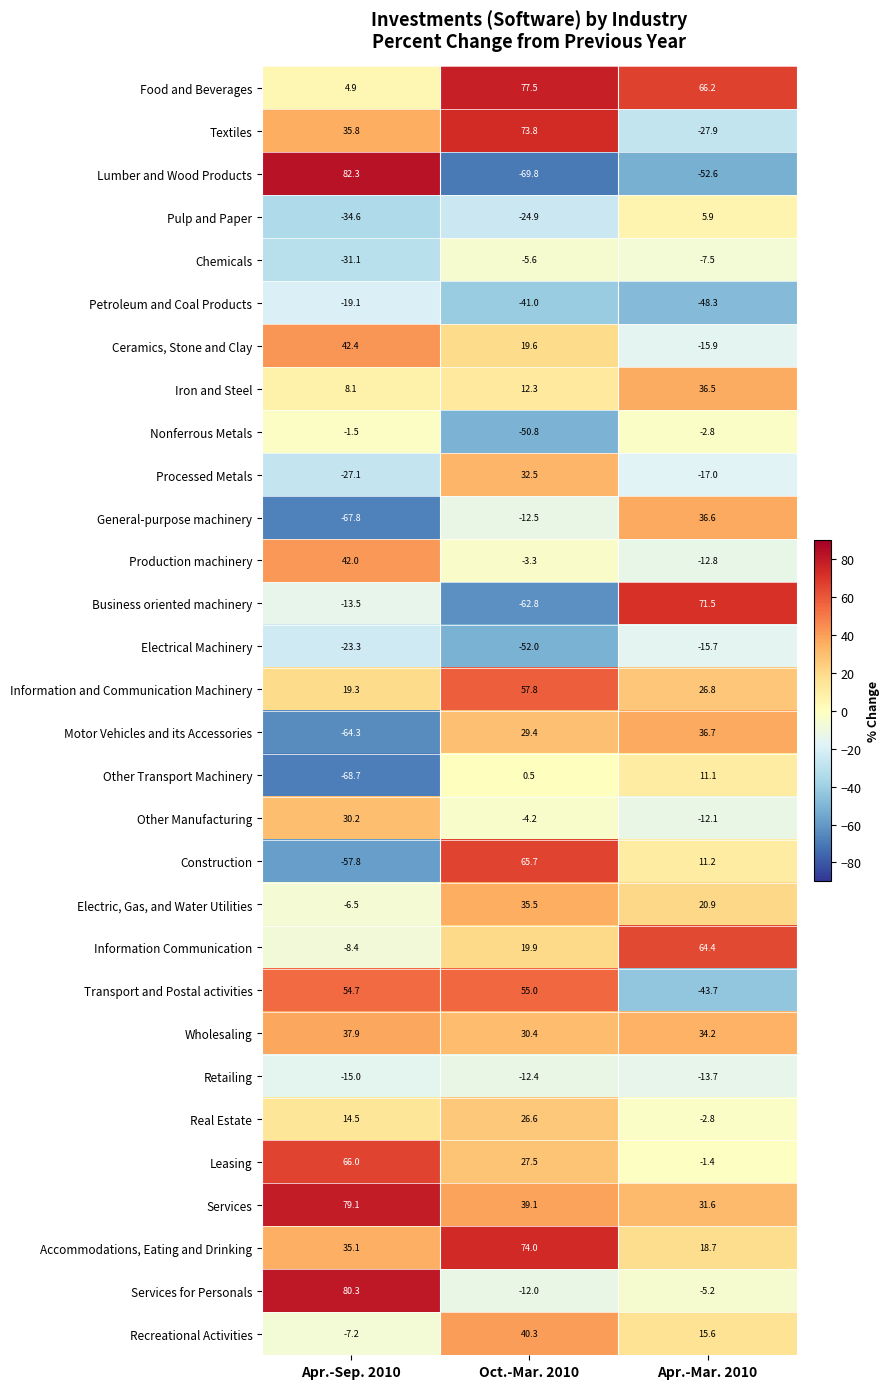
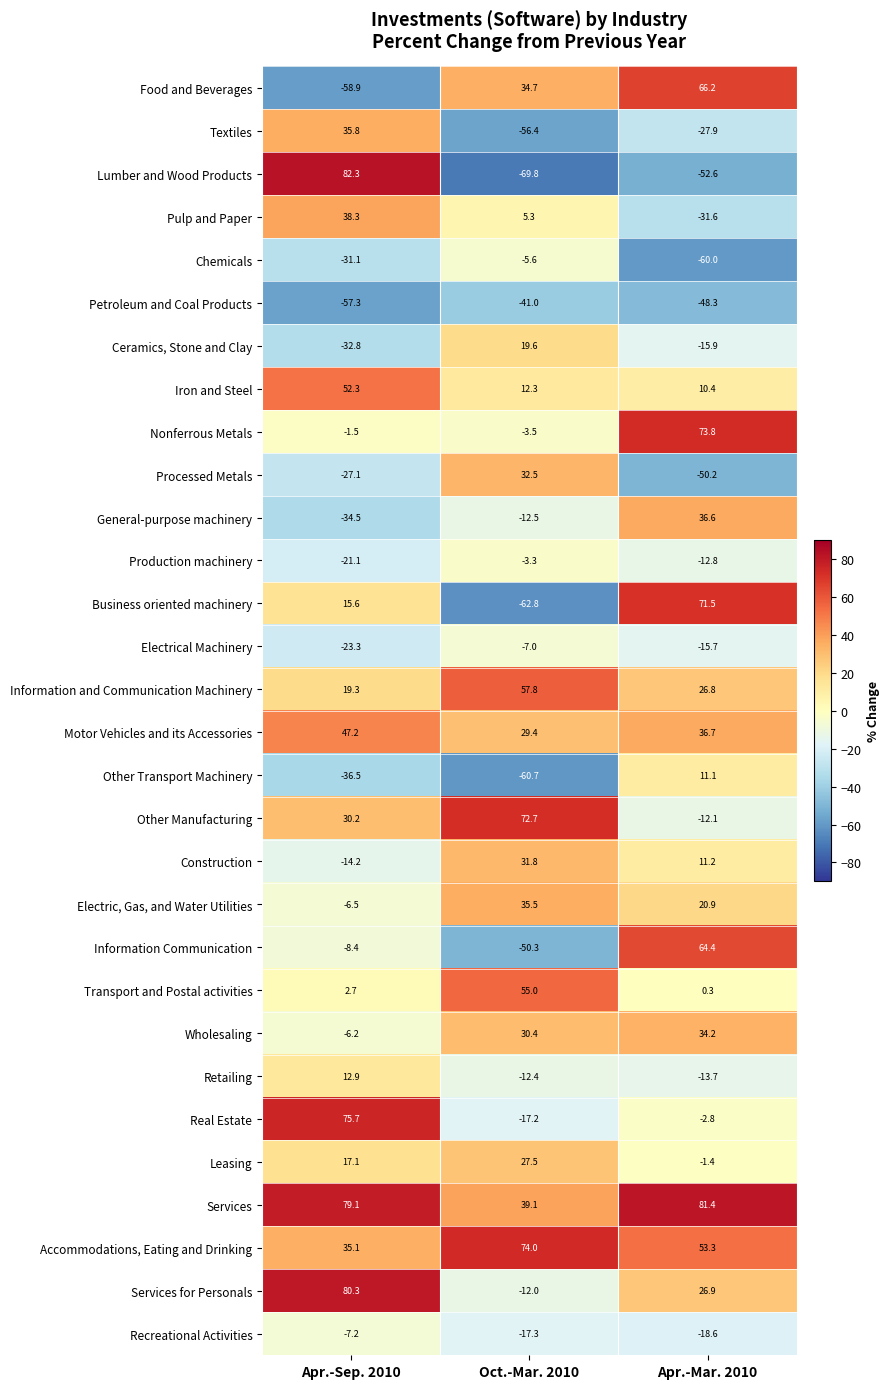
  {
    "Food and Beverages": {
-     "Apr.-Sep. 2010": 4.9,
-     "Oct.-Mar. 2010": 77.5,
+     "Apr.-Sep. 2010": -58.9,
+     "Oct.-Mar. 2010": 34.7,
      "Apr.-Mar. 2010": 66.2
    },
    "Textiles": {
      "Apr.-Sep. 2010": 35.8,
-     "Oct.-Mar. 2010": 73.8,
+     "Oct.-Mar. 2010": -56.4,
      "Apr.-Mar. 2010": -27.9
    },
    "Lumber and Wood Products": {
      "Apr.-Sep. 2010": 82.3,
      "Oct.-Mar. 2010": -69.8,
      "Apr.-Mar. 2010": -52.6
    },
    "Pulp and Paper": {
-     "Apr.-Sep. 2010": -34.6,
-     "Oct.-Mar. 2010": -24.9,
-     "Apr.-Mar. 2010": 5.9
+     "Apr.-Sep. 2010": 38.3,
+     "Oct.-Mar. 2010": 5.3,
+     "Apr.-Mar. 2010": -31.6
    },
    "Chemicals": {
      "Apr.-Sep. 2010": -31.1,
      "Oct.-Mar. 2010": -5.6,
-     "Apr.-Mar. 2010": -7.5
+     "Apr.-Mar. 2010": -60.0
    },
    "Petroleum and Coal Products": {
-     "Apr.-Sep. 2010": -19.1,
+     "Apr.-Sep. 2010": -57.3,
      "Oct.-Mar. 2010": -41.0,
      "Apr.-Mar. 2010": -48.3
    },
    "Ceramics, Stone and Clay": {
-     "Apr.-Sep. 2010": 42.4,
+     "Apr.-Sep. 2010": -32.8,
      "Oct.-Mar. 2010": 19.6,
      "Apr.-Mar. 2010": -15.9
    },
    "Iron and Steel": {
-     "Apr.-Sep. 2010": 8.1,
+     "Apr.-Sep. 2010": 52.3,
      "Oct.-Mar. 2010": 12.3,
-     "Apr.-Mar. 2010": 36.5
+     "Apr.-Mar. 2010": 10.4
    },
    "Nonferrous Metals": {
      "Apr.-Sep. 2010": -1.5,
-     "Oct.-Mar. 2010": -50.8,
-     "Apr.-Mar. 2010": -2.8
+     "Oct.-Mar. 2010": -3.5,
+     "Apr.-Mar. 2010": 73.8
    },
    "Processed Metals": {
      "Apr.-Sep. 2010": -27.1,
      "Oct.-Mar. 2010": 32.5,
-     "Apr.-Mar. 2010": -17.0
+     "Apr.-Mar. 2010": -50.2
    },
    "General-purpose machinery": {
-     "Apr.-Sep. 2010": -67.8,
+     "Apr.-Sep. 2010": -34.5,
      "Oct.-Mar. 2010": -12.5,
      "Apr.-Mar. 2010": 36.6
    },
    "Production machinery": {
-     "Apr.-Sep. 2010": 42.0,
+     "Apr.-Sep. 2010": -21.1,
      "Oct.-Mar. 2010": -3.3,
      "Apr.-Mar. 2010": -12.8
    },
    "Business oriented machinery": {
-     "Apr.-Sep. 2010": -13.5,
+     "Apr.-Sep. 2010": 15.6,
      "Oct.-Mar. 2010": -62.8,
      "Apr.-Mar. 2010": 71.5
    },
    "Electrical Machinery": {
      "Apr.-Sep. 2010": -23.3,
-     "Oct.-Mar. 2010": -52.0,
+     "Oct.-Mar. 2010": -7.0,
      "Apr.-Mar. 2010": -15.7
    },
    "Information and Communication Machinery": {
      "Apr.-Sep. 2010": 19.3,
      "Oct.-Mar. 2010": 57.8,
      "Apr.-Mar. 2010": 26.8
    },
    "Motor Vehicles and its Accessories": {
-     "Apr.-Sep. 2010": -64.3,
+     "Apr.-Sep. 2010": 47.2,
      "Oct.-Mar. 2010": 29.4,
      "Apr.-Mar. 2010": 36.7
    },
    "Other Transport Machinery": {
-     "Apr.-Sep. 2010": -68.7,
-     "Oct.-Mar. 2010": 0.5,
+     "Apr.-Sep. 2010": -36.5,
+     "Oct.-Mar. 2010": -60.7,
      "Apr.-Mar. 2010": 11.1
    },
    "Other Manufacturing": {
      "Apr.-Sep. 2010": 30.2,
-     "Oct.-Mar. 2010": -4.2,
+     "Oct.-Mar. 2010": 72.7,
      "Apr.-Mar. 2010": -12.1
    },
    "Construction": {
-     "Apr.-Sep. 2010": -57.8,
-     "Oct.-Mar. 2010": 65.7,
+     "Apr.-Sep. 2010": -14.2,
+     "Oct.-Mar. 2010": 31.8,
      "Apr.-Mar. 2010": 11.2
    },
    "Electric, Gas, and Water Utilities": {
      "Apr.-Sep. 2010": -6.5,
      "Oct.-Mar. 2010": 35.5,
      "Apr.-Mar. 2010": 20.9
    },
    "Information Communication": {
      "Apr.-Sep. 2010": -8.4,
-     "Oct.-Mar. 2010": 19.9,
+     "Oct.-Mar. 2010": -50.3,
      "Apr.-Mar. 2010": 64.4
    },
    "Transport and Postal activities": {
-     "Apr.-Sep. 2010": 54.7,
+     "Apr.-Sep. 2010": 2.7,
      "Oct.-Mar. 2010": 55.0,
-     "Apr.-Mar. 2010": -43.7
+     "Apr.-Mar. 2010": 0.3
    },
    "Wholesaling": {
-     "Apr.-Sep. 2010": 37.9,
+     "Apr.-Sep. 2010": -6.2,
      "Oct.-Mar. 2010": 30.4,
      "Apr.-Mar. 2010": 34.2
    },
    "Retailing": {
-     "Apr.-Sep. 2010": -15.0,
+     "Apr.-Sep. 2010": 12.9,
      "Oct.-Mar. 2010": -12.4,
      "Apr.-Mar. 2010": -13.7
    },
    "Real Estate": {
-     "Apr.-Sep. 2010": 14.5,
-     "Oct.-Mar. 2010": 26.6,
+     "Apr.-Sep. 2010": 75.7,
+     "Oct.-Mar. 2010": -17.2,
      "Apr.-Mar. 2010": -2.8
    },
    "Leasing": {
-     "Apr.-Sep. 2010": 66.0,
+     "Apr.-Sep. 2010": 17.1,
      "Oct.-Mar. 2010": 27.5,
      "Apr.-Mar. 2010": -1.4
    },
    "Services": {
      "Apr.-Sep. 2010": 79.1,
      "Oct.-Mar. 2010": 39.1,
-     "Apr.-Mar. 2010": 31.6
+     "Apr.-Mar. 2010": 81.4
    },
    "Accommodations, Eating and Drinking": {
      "Apr.-Sep. 2010": 35.1,
      "Oct.-Mar. 2010": 74.0,
-     "Apr.-Mar. 2010": 18.7
+     "Apr.-Mar. 2010": 53.3
    },
    "Services for Personals": {
      "Apr.-Sep. 2010": 80.3,
      "Oct.-Mar. 2010": -12.0,
-     "Apr.-Mar. 2010": -5.2
+     "Apr.-Mar. 2010": 26.9
    },
    "Recreational Activities": {
      "Apr.-Sep. 2010": -7.2,
-     "Oct.-Mar. 2010": 40.3,
-     "Apr.-Mar. 2010": 15.6
+     "Oct.-Mar. 2010": -17.3,
+     "Apr.-Mar. 2010": -18.6
    }
  }
